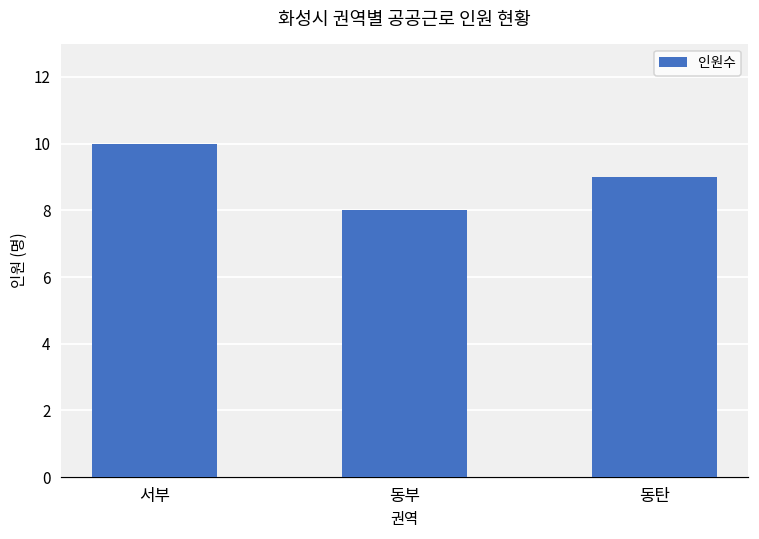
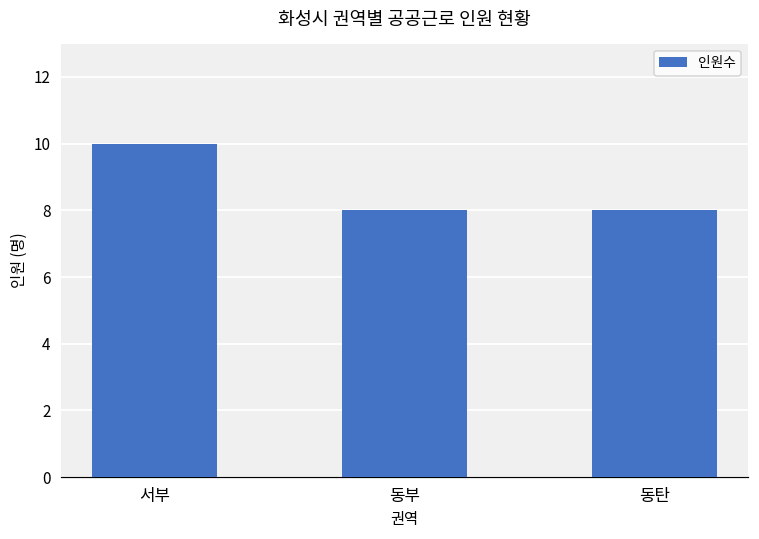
  {
    "서부": 10,
    "동부": 8,
-   "동탄": 9
+   "동탄": 8
  }
